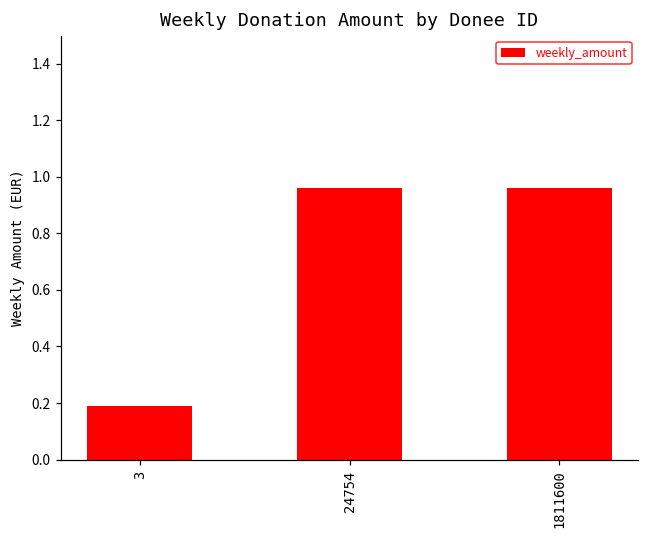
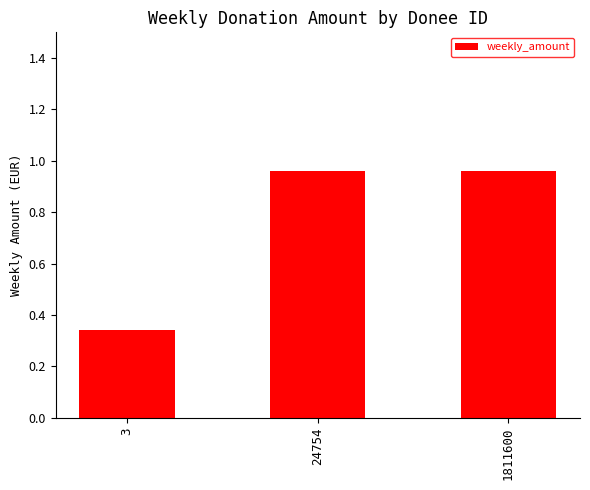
  {
-   "3": 0.19,
+   "3": 0.34,
    "24754": 0.96,
    "1811600": 0.96
  }
